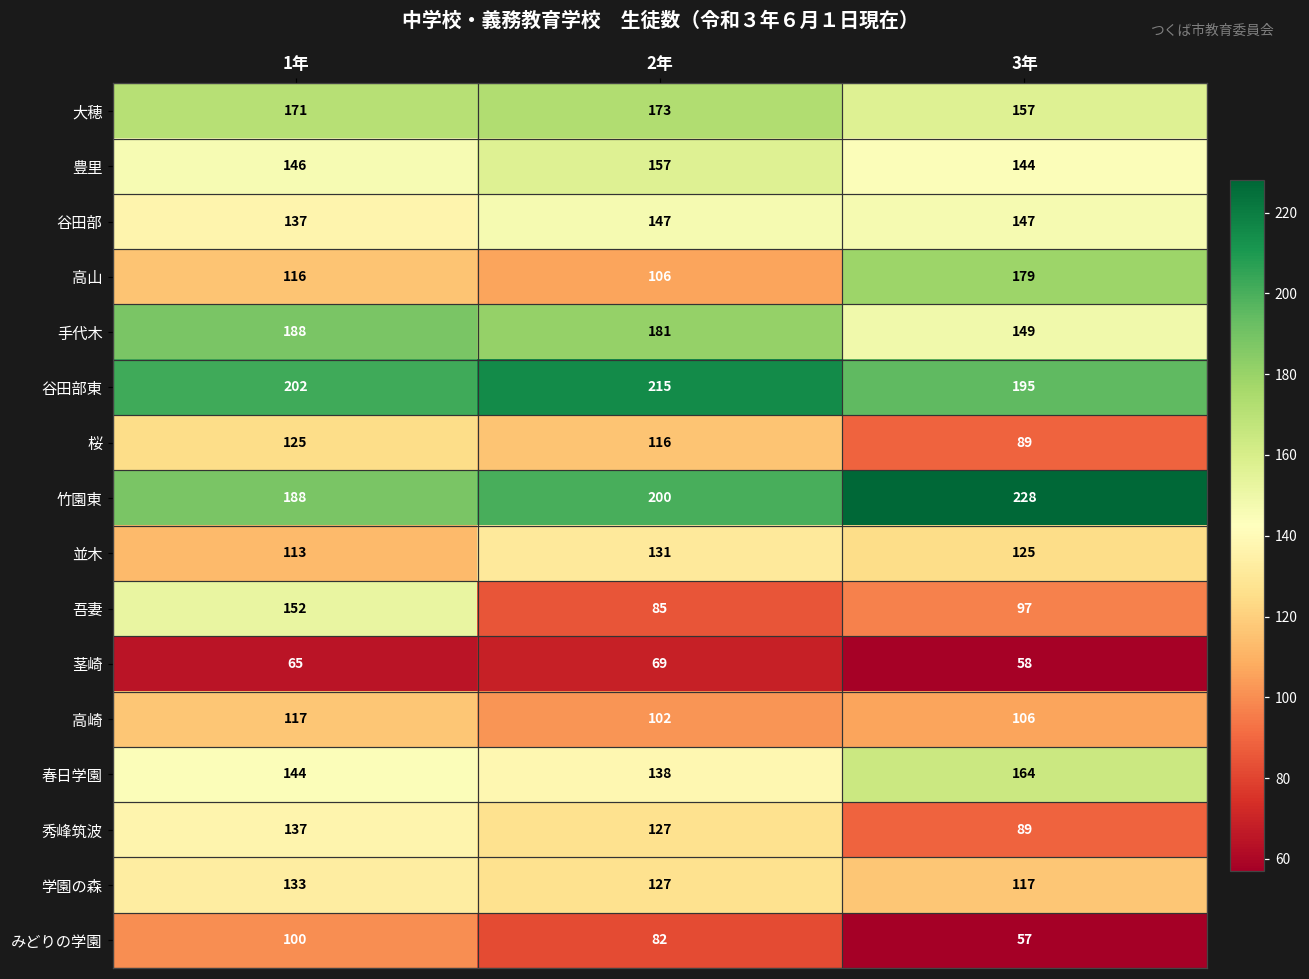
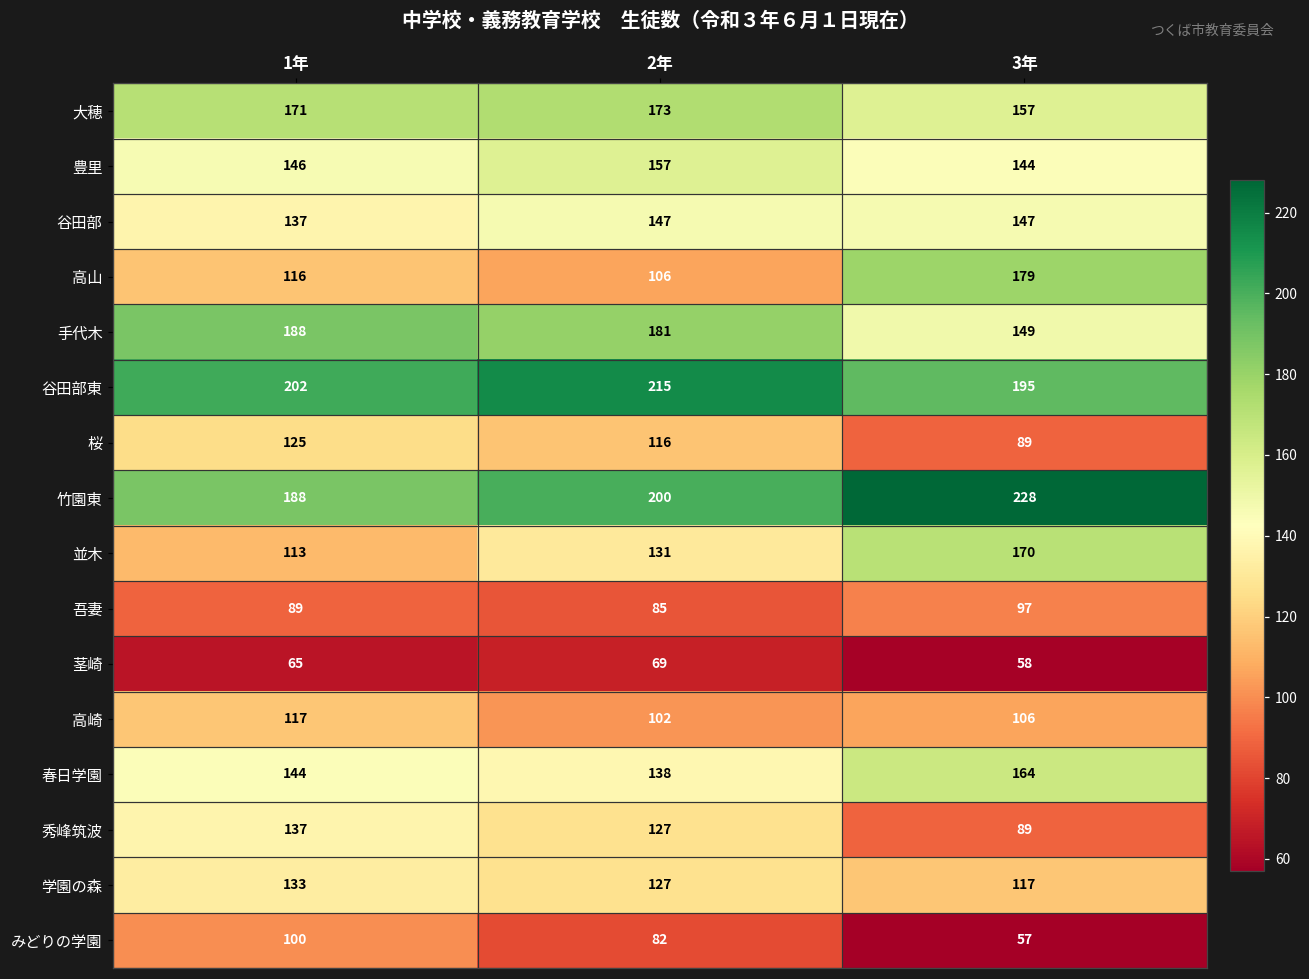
  {
    "大穂": {
      "1年": 171,
      "2年": 173,
      "3年": 157
    },
    "豊里": {
      "1年": 146,
      "2年": 157,
      "3年": 144
    },
    "谷田部": {
      "1年": 137,
      "2年": 147,
      "3年": 147
    },
    "高山": {
      "1年": 116,
      "2年": 106,
      "3年": 179
    },
    "手代木": {
      "1年": 188,
      "2年": 181,
      "3年": 149
    },
    "谷田部東": {
      "1年": 202,
      "2年": 215,
      "3年": 195
    },
    "桜": {
      "1年": 125,
      "2年": 116,
      "3年": 89
    },
    "竹園東": {
      "1年": 188,
      "2年": 200,
      "3年": 228
    },
    "並木": {
      "1年": 113,
      "2年": 131,
-     "3年": 125
+     "3年": 170
    },
    "吾妻": {
-     "1年": 152,
+     "1年": 89,
      "2年": 85,
      "3年": 97
    },
    "茎崎": {
      "1年": 65,
      "2年": 69,
      "3年": 58
    },
    "高崎": {
      "1年": 117,
      "2年": 102,
      "3年": 106
    },
    "春日学園": {
      "1年": 144,
      "2年": 138,
      "3年": 164
    },
    "秀峰筑波": {
      "1年": 137,
      "2年": 127,
      "3年": 89
    },
    "学園の森": {
      "1年": 133,
      "2年": 127,
      "3年": 117
    },
    "みどりの学園": {
      "1年": 100,
      "2年": 82,
      "3年": 57
    }
  }
